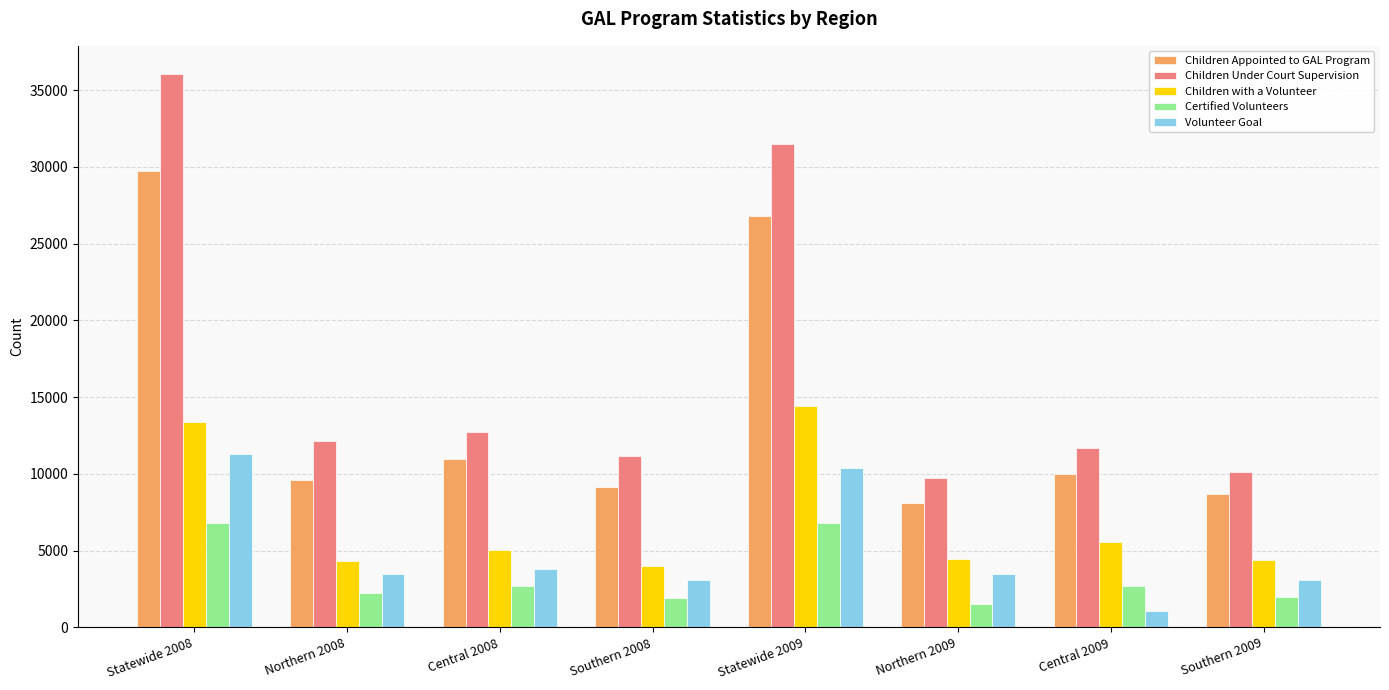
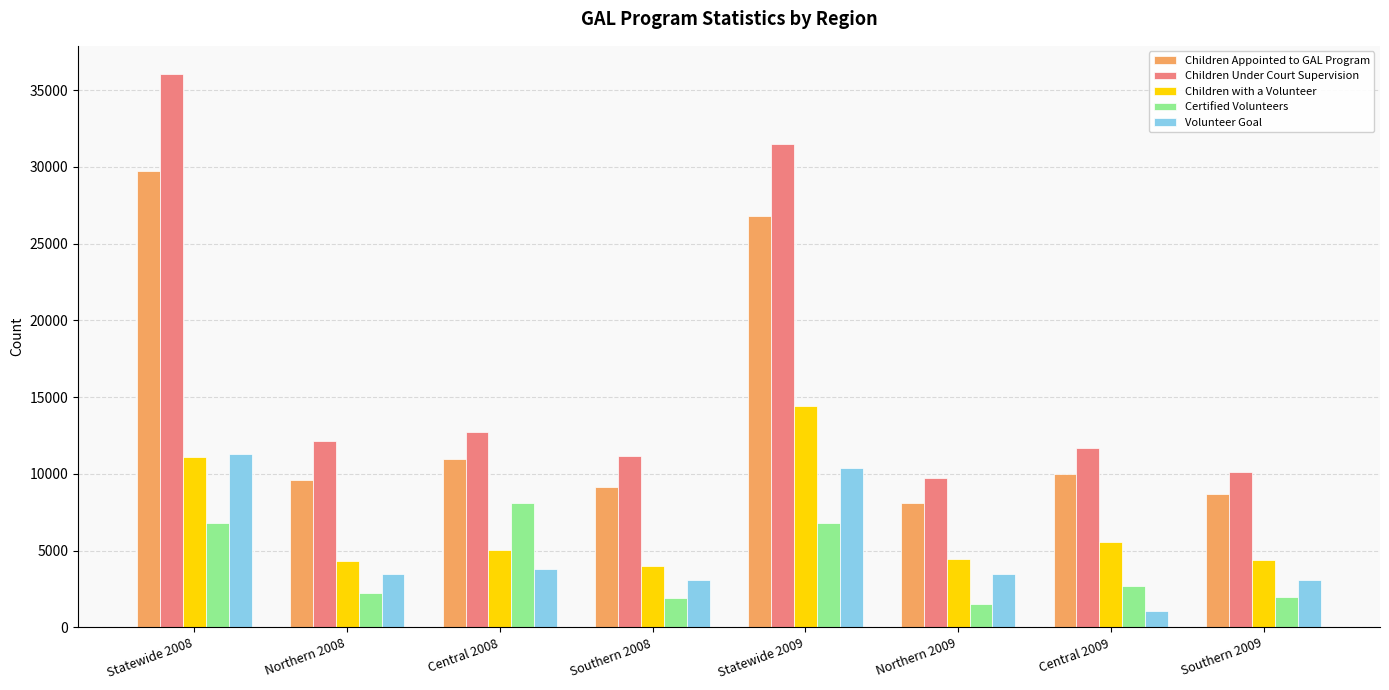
  {
    "Children with a Volunteer": {
-     "Statewide 2008": 13400,
+     "Statewide 2008": 11100,
      "Northern 2008": 4300,
      "Central 2008": 5100,
      "Southern 2008": 4000,
      "Statewide 2009": 14400,
      "Northern 2009": 4400,
      "Central 2009": 5600,
      "Southern 2009": 4400
    },
    "Certified Volunteers": {
      "Statewide 2008": 6800,
      "Northern 2008": 2200,
-     "Central 2008": 2700,
+     "Central 2008": 8100,
      "Southern 2008": 1900,
      "Statewide 2009": 6800,
      "Northern 2009": 1500,
      "Central 2009": 2700,
      "Southern 2009": 2000
    },
    "Volunteer Goal": {
      "Statewide 2008": 11300,
      "Northern 2008": 3500,
      "Central 2008": 3800,
      "Southern 2008": 3100,
      "Statewide 2009": 10400,
      "Northern 2009": 3500,
      "Central 2009": 1100,
      "Southern 2009": 3100
    }
  }
